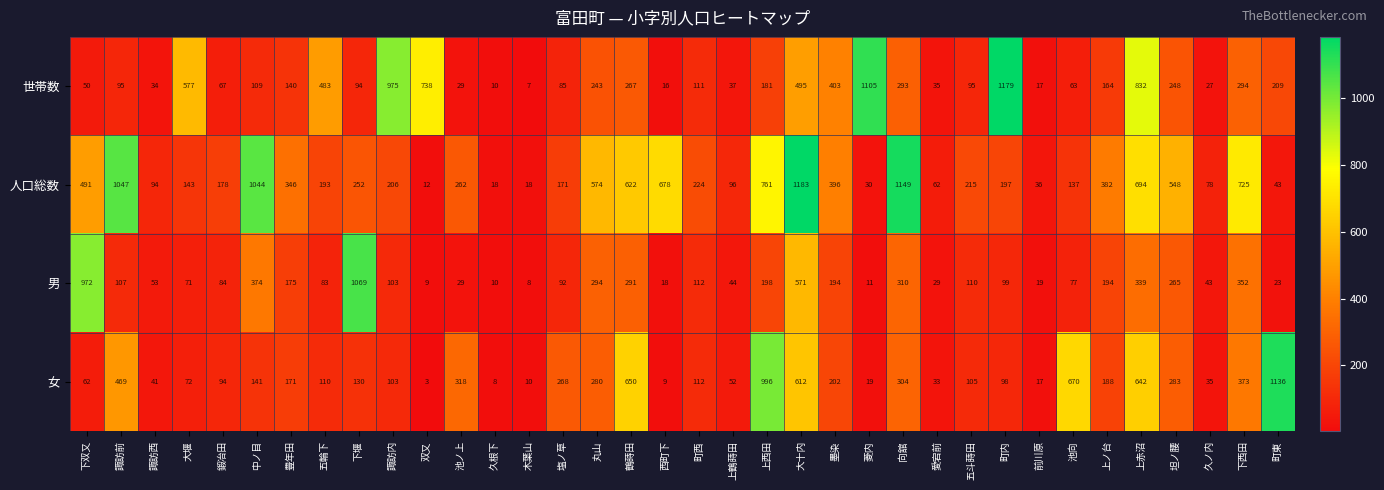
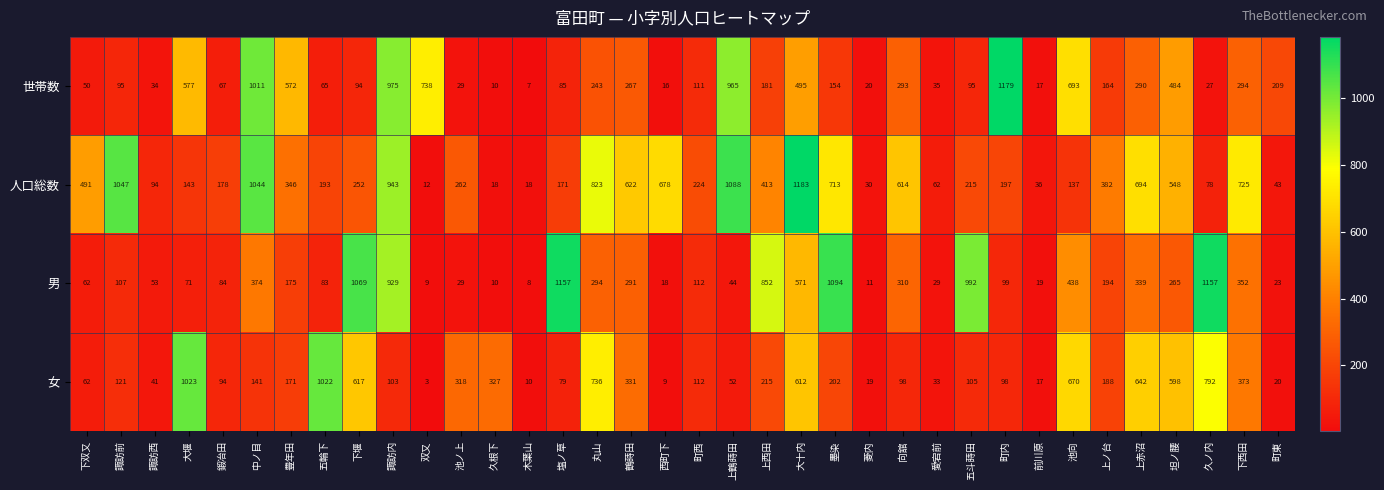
  {
    "世帯数": {
      "下双又": 50,
      "諏訪前": 95,
      "諏訪西": 34,
      "大堰": 577,
      "鍛冶田": 67,
-     "中ノ目": 109,
-     "豊年田": 140,
-     "五輪下": 483,
+     "中ノ目": 1011,
+     "豊年田": 572,
+     "五輪下": 65,
      "下堰": 94,
      "諏訪内": 975,
      "双又": 738,
      "池ノ上": 29,
      "久根下": 10,
      "木葉山": 7,
      "塩ノ草": 85,
      "丸山": 243,
      "鶴蒔田": 267,
      "西町下": 16,
      "町西": 111,
-     "上鶴蒔田": 37,
+     "上鶴蒔田": 965,
      "上西田": 181,
      "大十内": 495,
-     "墨染": 403,
-     "菱内": 1105,
+     "墨染": 154,
+     "菱内": 20,
      "向舘": 293,
      "愛宕前": 35,
      "五斗蒔田": 95,
      "町内": 1179,
      "前川原": 17,
-     "池向": 63,
+     "池向": 693,
      "上ノ台": 164,
-     "上赤沼": 832,
-     "坦ノ腰": 248,
+     "上赤沼": 290,
+     "坦ノ腰": 484,
      "久ノ内": 27,
      "下西田": 294,
      "町東": 209
    },
    "人口総数": {
      "下双又": 491,
      "諏訪前": 1047,
      "諏訪西": 94,
      "大堰": 143,
      "鍛冶田": 178,
      "中ノ目": 1044,
      "豊年田": 346,
      "五輪下": 193,
      "下堰": 252,
-     "諏訪内": 206,
+     "諏訪内": 943,
      "双又": 12,
      "池ノ上": 262,
      "久根下": 18,
      "木葉山": 18,
      "塩ノ草": 171,
-     "丸山": 574,
+     "丸山": 823,
      "鶴蒔田": 622,
      "西町下": 678,
      "町西": 224,
-     "上鶴蒔田": 96,
-     "上西田": 761,
+     "上鶴蒔田": 1088,
+     "上西田": 413,
      "大十内": 1183,
-     "墨染": 396,
+     "墨染": 713,
      "菱内": 30,
-     "向舘": 1149,
+     "向舘": 614,
      "愛宕前": 62,
      "五斗蒔田": 215,
      "町内": 197,
      "前川原": 36,
      "池向": 137,
      "上ノ台": 382,
      "上赤沼": 694,
      "坦ノ腰": 548,
      "久ノ内": 78,
      "下西田": 725,
      "町東": 43
    },
    "男": {
-     "下双又": 972,
+     "下双又": 62,
      "諏訪前": 107,
      "諏訪西": 53,
      "大堰": 71,
      "鍛冶田": 84,
      "中ノ目": 374,
      "豊年田": 175,
      "五輪下": 83,
      "下堰": 1069,
-     "諏訪内": 103,
+     "諏訪内": 929,
      "双又": 9,
      "池ノ上": 29,
      "久根下": 10,
      "木葉山": 8,
-     "塩ノ草": 92,
+     "塩ノ草": 1157,
      "丸山": 294,
      "鶴蒔田": 291,
      "西町下": 18,
      "町西": 112,
      "上鶴蒔田": 44,
-     "上西田": 198,
+     "上西田": 852,
      "大十内": 571,
-     "墨染": 194,
+     "墨染": 1094,
      "菱内": 11,
      "向舘": 310,
      "愛宕前": 29,
-     "五斗蒔田": 110,
+     "五斗蒔田": 992,
      "町内": 99,
      "前川原": 19,
-     "池向": 77,
+     "池向": 438,
      "上ノ台": 194,
      "上赤沼": 339,
      "坦ノ腰": 265,
-     "久ノ内": 43,
+     "久ノ内": 1157,
      "下西田": 352,
      "町東": 23
    },
    "女": {
      "下双又": 62,
-     "諏訪前": 469,
+     "諏訪前": 121,
      "諏訪西": 41,
-     "大堰": 72,
+     "大堰": 1023,
      "鍛冶田": 94,
      "中ノ目": 141,
      "豊年田": 171,
-     "五輪下": 110,
-     "下堰": 130,
+     "五輪下": 1022,
+     "下堰": 617,
      "諏訪内": 103,
      "双又": 3,
      "池ノ上": 318,
-     "久根下": 8,
+     "久根下": 327,
      "木葉山": 10,
-     "塩ノ草": 268,
-     "丸山": 280,
-     "鶴蒔田": 650,
+     "塩ノ草": 79,
+     "丸山": 736,
+     "鶴蒔田": 331,
      "西町下": 9,
      "町西": 112,
      "上鶴蒔田": 52,
-     "上西田": 996,
+     "上西田": 215,
      "大十内": 612,
      "墨染": 202,
      "菱内": 19,
-     "向舘": 304,
+     "向舘": 98,
      "愛宕前": 33,
      "五斗蒔田": 105,
      "町内": 98,
      "前川原": 17,
      "池向": 670,
      "上ノ台": 188,
      "上赤沼": 642,
-     "坦ノ腰": 283,
-     "久ノ内": 35,
+     "坦ノ腰": 598,
+     "久ノ内": 792,
      "下西田": 373,
-     "町東": 1136
+     "町東": 20
    }
  }
